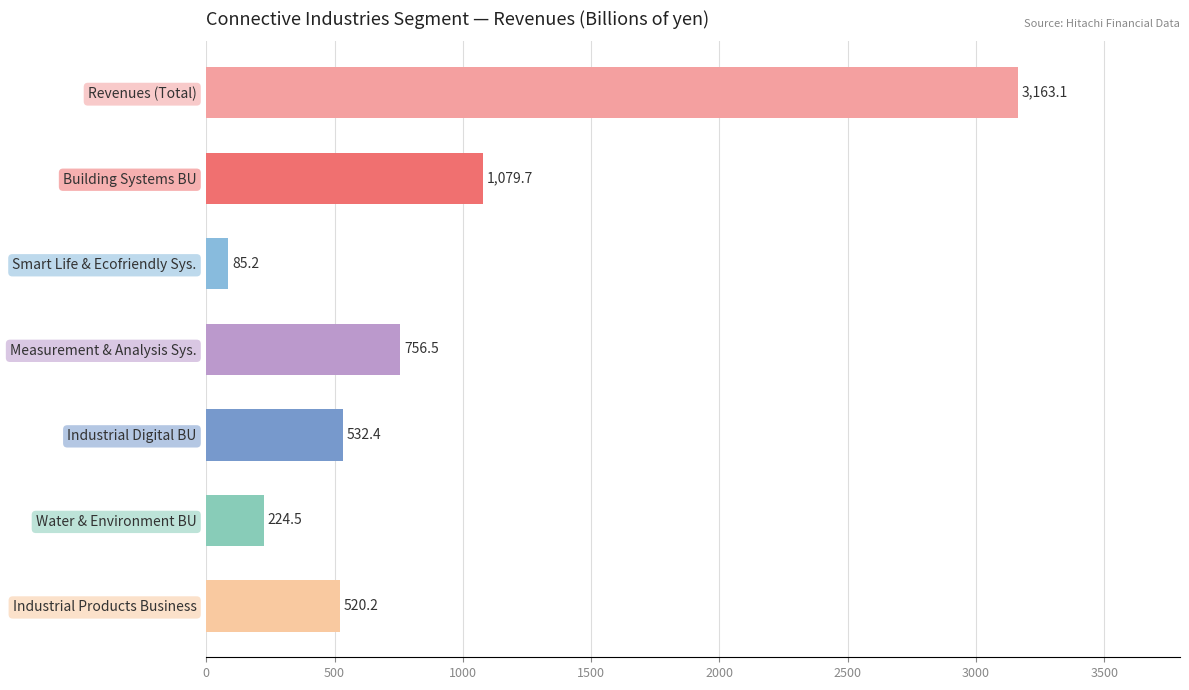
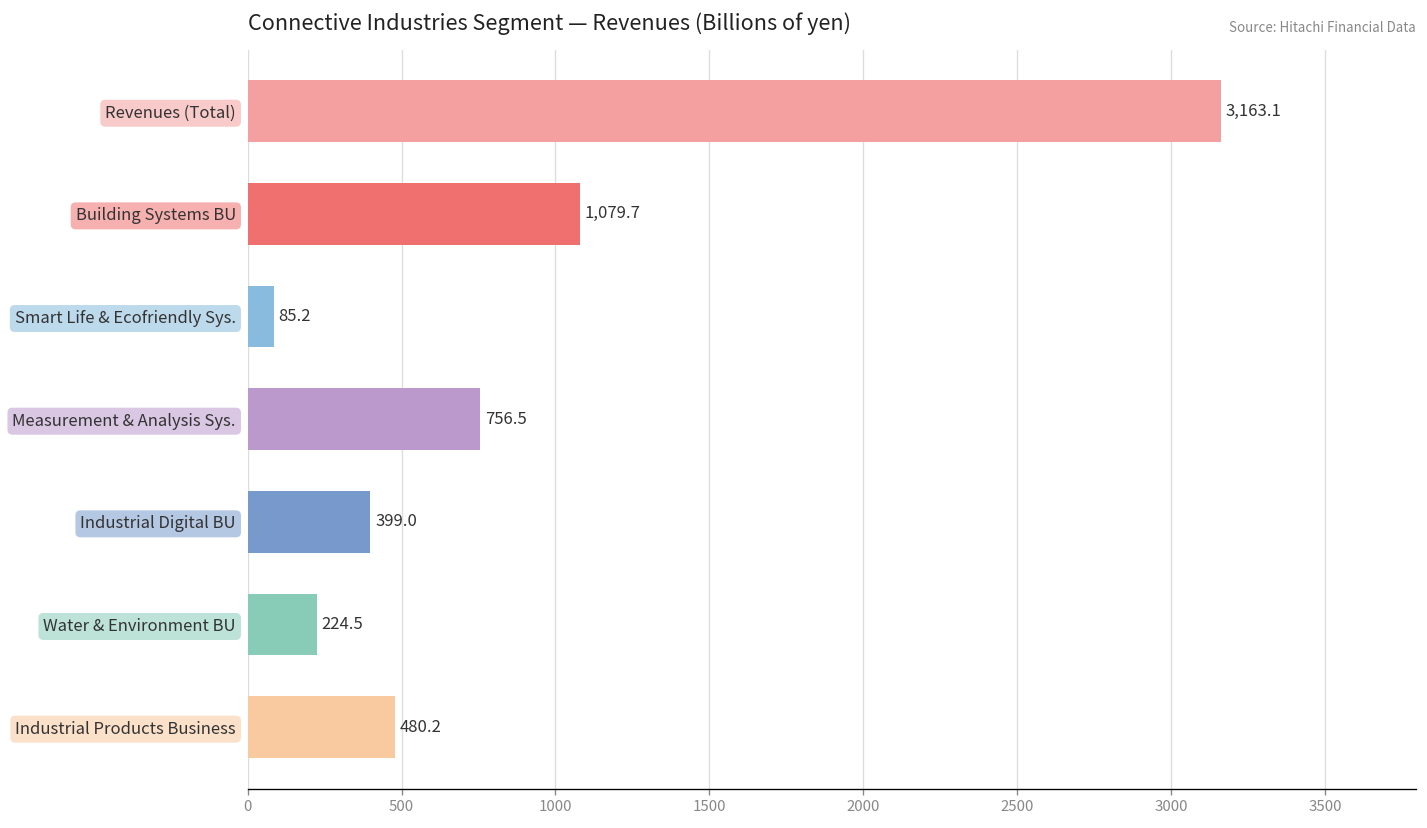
  {
    "Revenues (Total)": "3,163.1",
    "Building Systems BU": "1,079.7",
    "Smart Life & Ecofriendly Sys.": "85.2",
    "Measurement & Analysis Sys.": "756.5",
-   "Industrial Digital BU": "532.4",
+   "Industrial Digital BU": "399.0",
    "Water & Environment BU": "224.5",
-   "Industrial Products Business": "520.2"
+   "Industrial Products Business": "480.2"
  }
